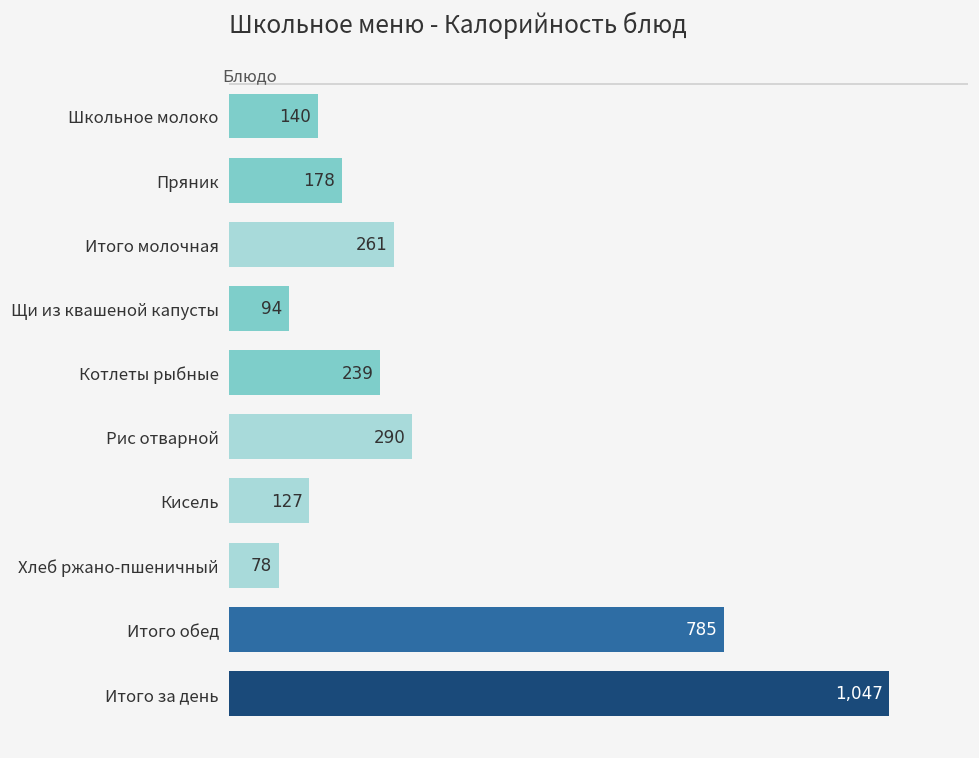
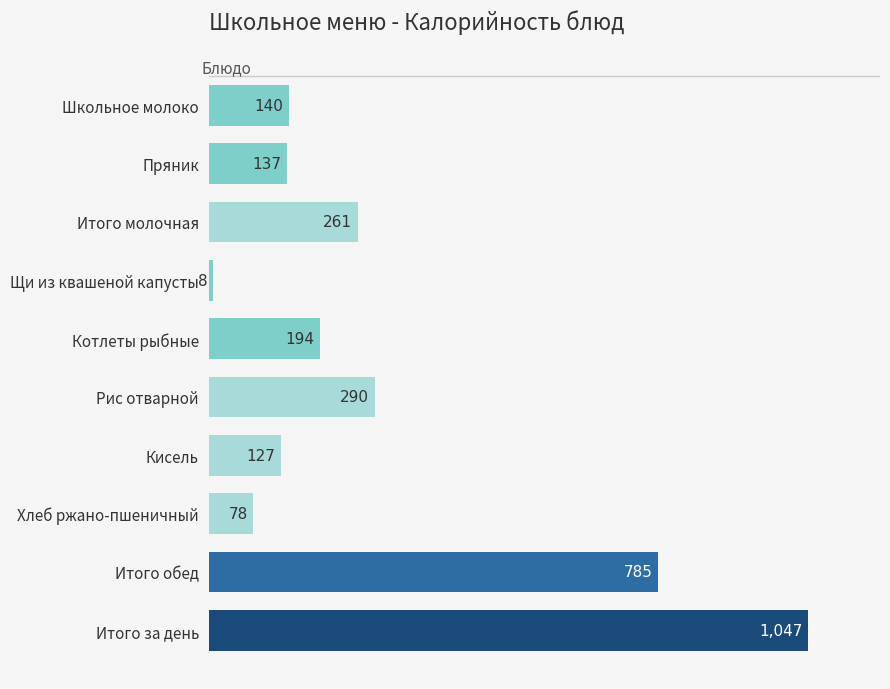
  {
    "Школьное молоко": "140",
-   "Пряник": "178",
+   "Пряник": "137",
    "Итого молочная": "261",
-   "Щи из квашеной капусты": "94",
-   "Котлеты рыбные": "239",
+   "Щи из квашеной капусты": "8",
+   "Котлеты рыбные": "194",
    "Рис отварной": "290",
    "Кисель": "127",
    "Хлеб ржано-пшеничный": "78",
    "Итого обед": "785",
    "Итого за день": "1,047"
  }
